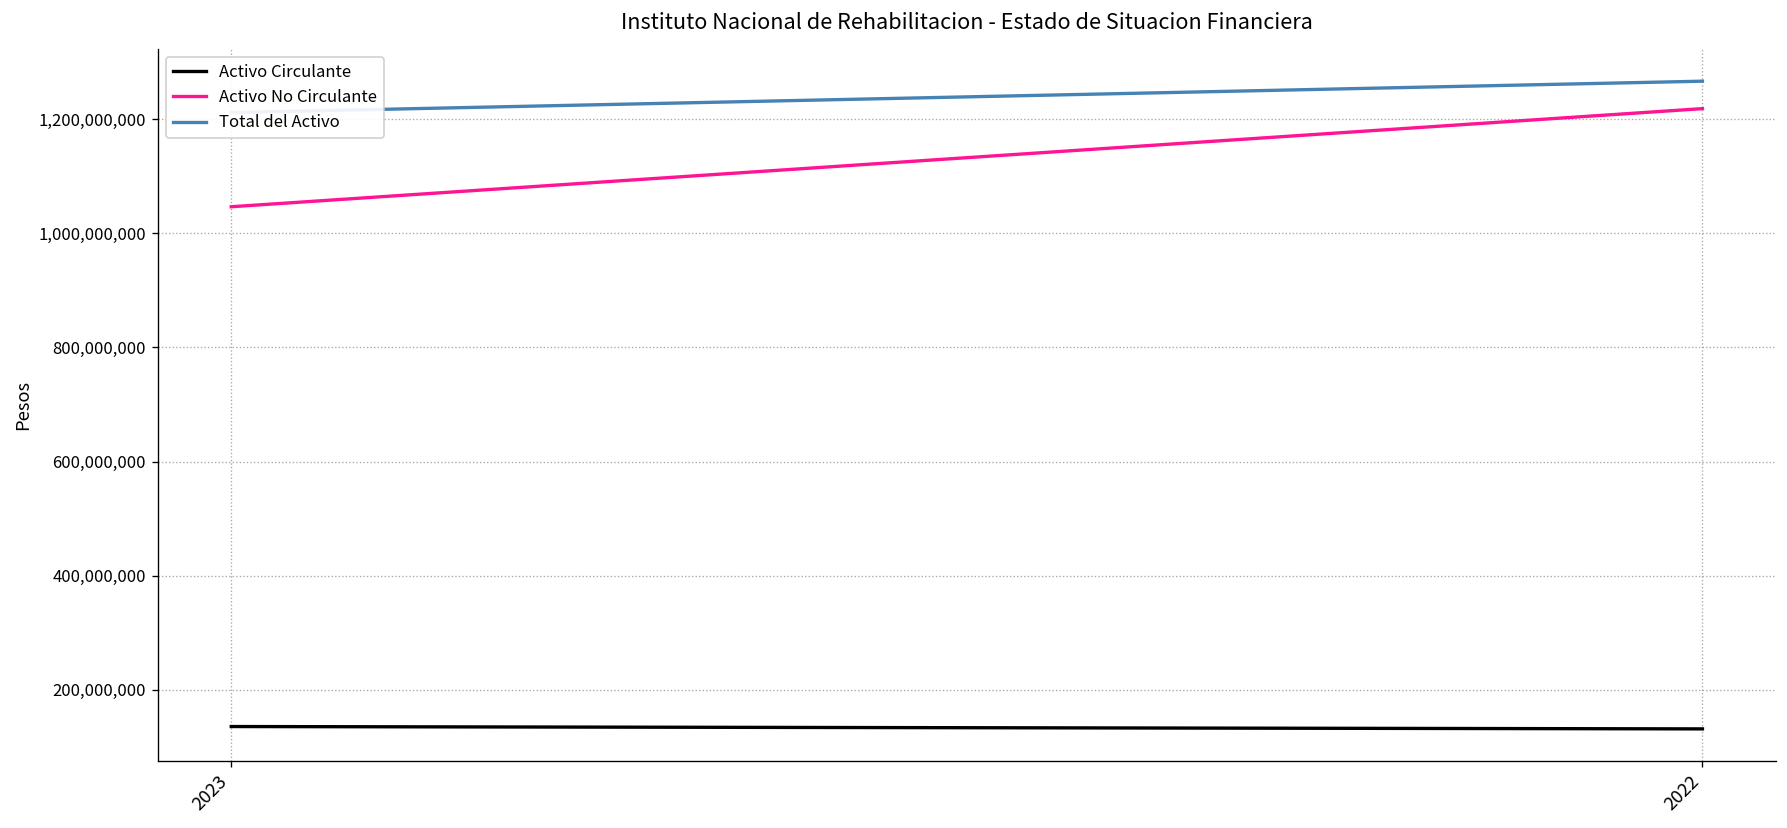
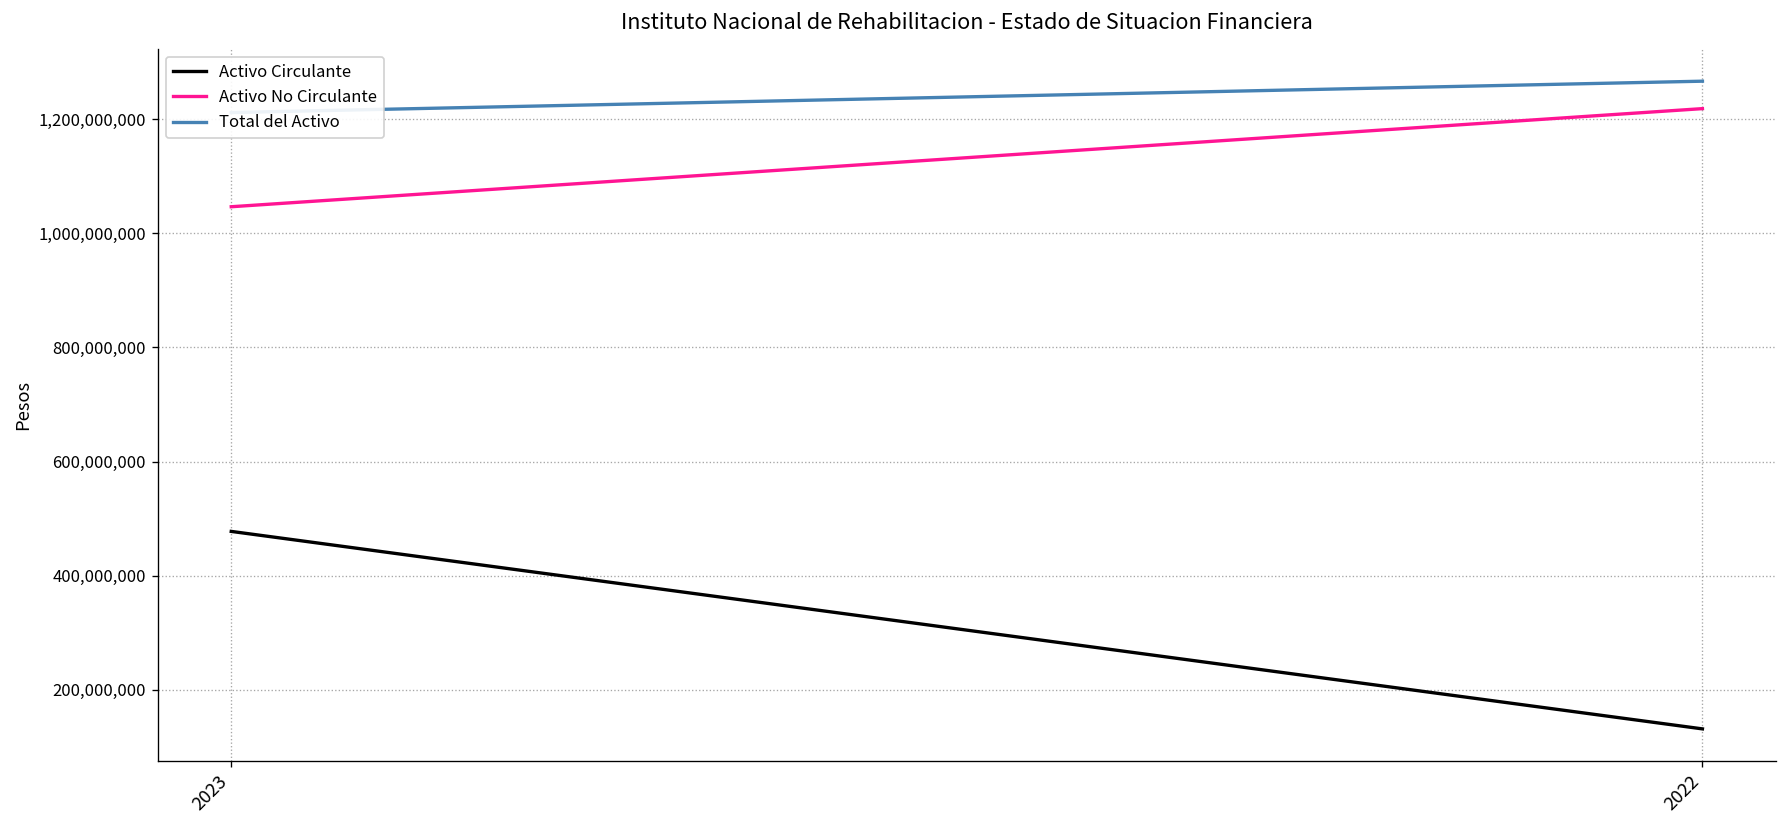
  {
    "Activo Circulante": {
-     "2023": "140,000,000",
+     "2023": "480,000,000",
      "2022": "130,000,000"
    },
    "Activo No Circulante": {
      "2023": "1,050,000,000",
      "2022": "1,220,000,000"
    },
    "Total del Activo": {
      "2022": "1,270,000,000"
    }
  }
